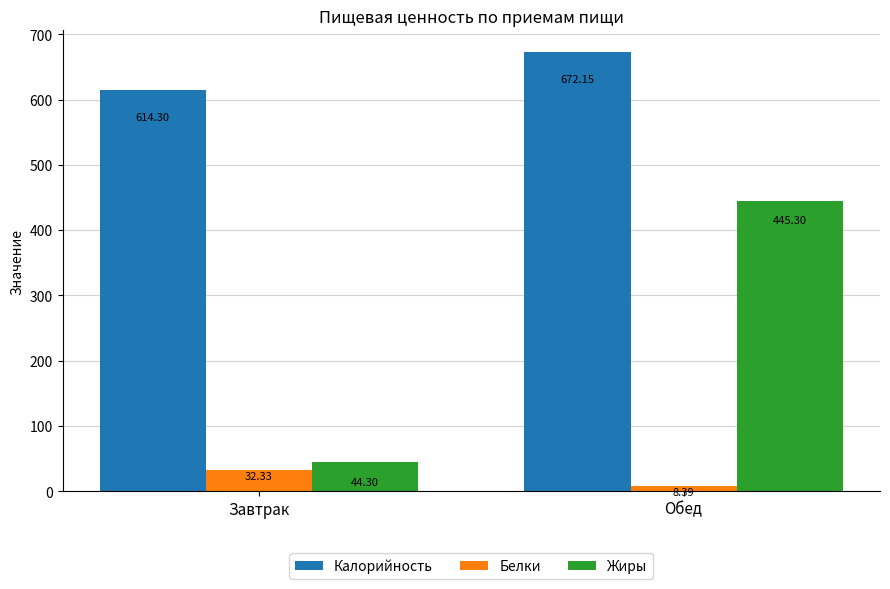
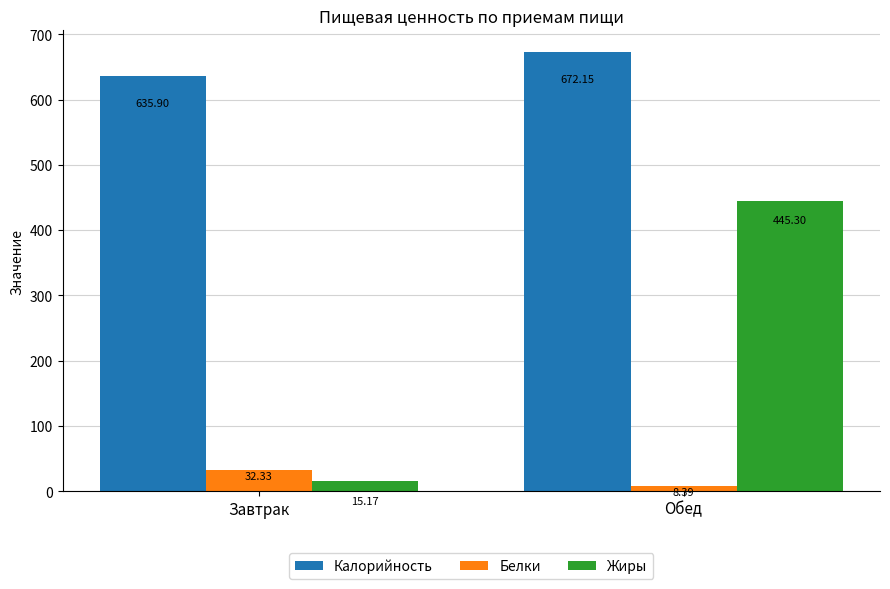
  {
    "Калорийность": {
-     "Завтрак": 614.30,
+     "Завтрак": 635.90,
      "Обед": 672.15
    },
    "Белки": {
      "Завтрак": 32.33,
      "Обед": 8.39
    },
    "Жиры": {
-     "Завтрак": 44.30,
+     "Завтрак": 15.17,
      "Обед": 445.30
    }
  }
